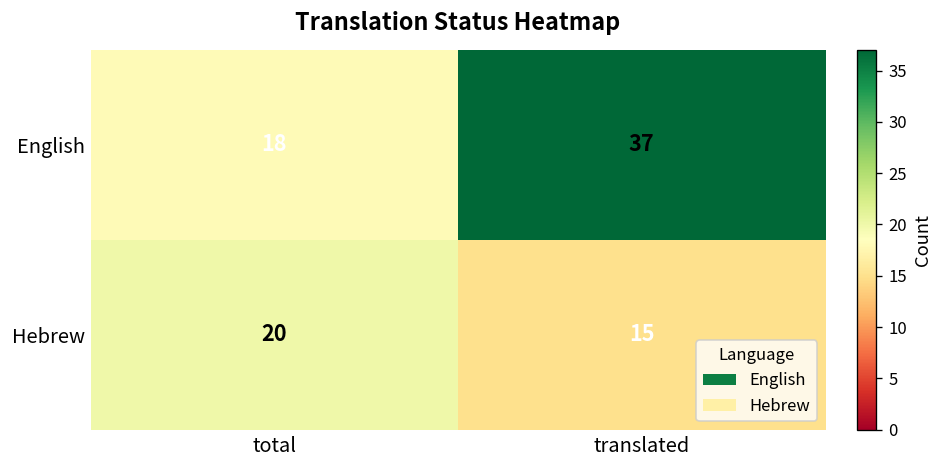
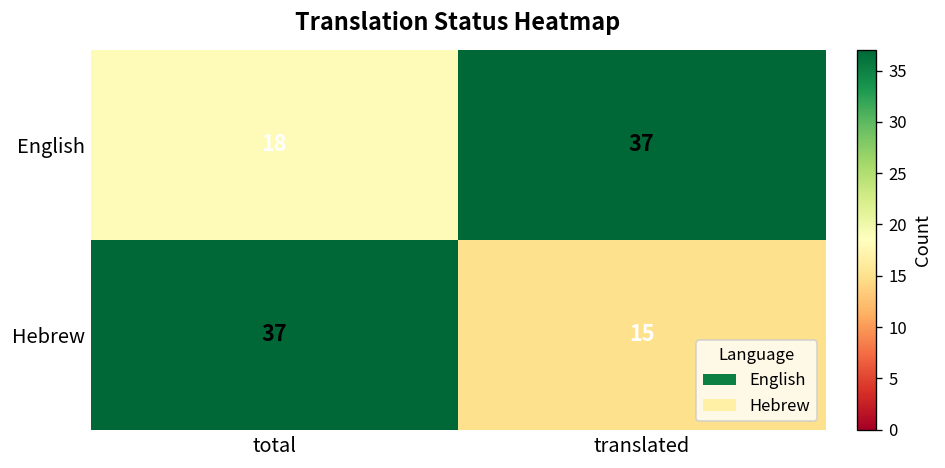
  {
    "English": {
      "total": 18,
      "translated": 37
    },
    "Hebrew": {
-     "total": 20,
+     "total": 37,
      "translated": 15
    }
  }
